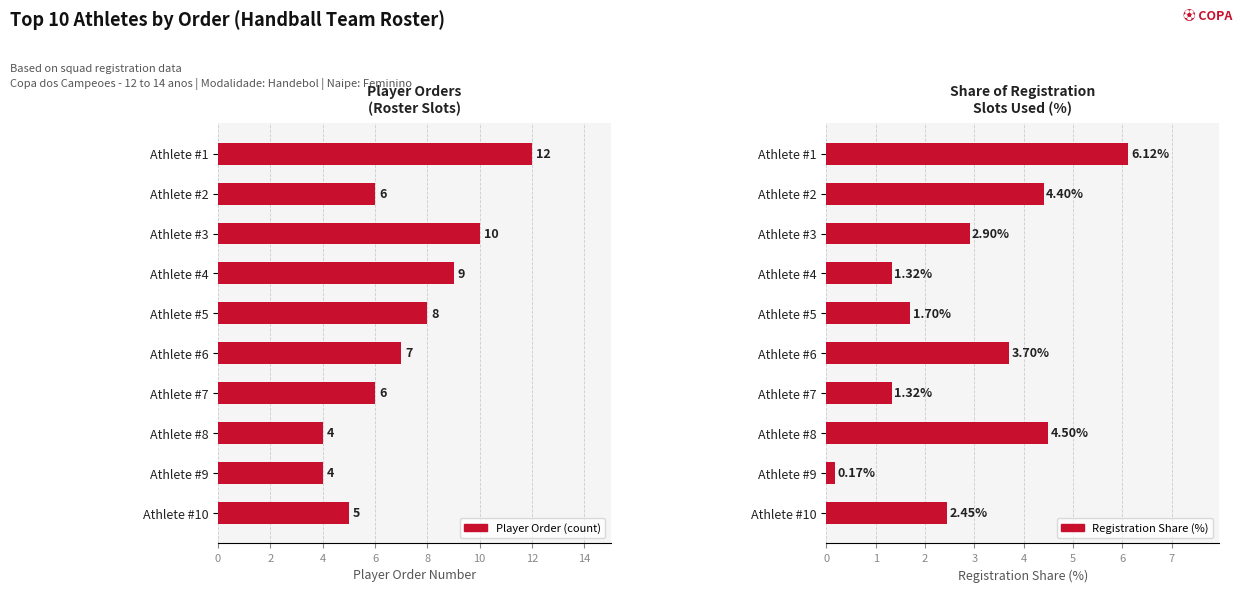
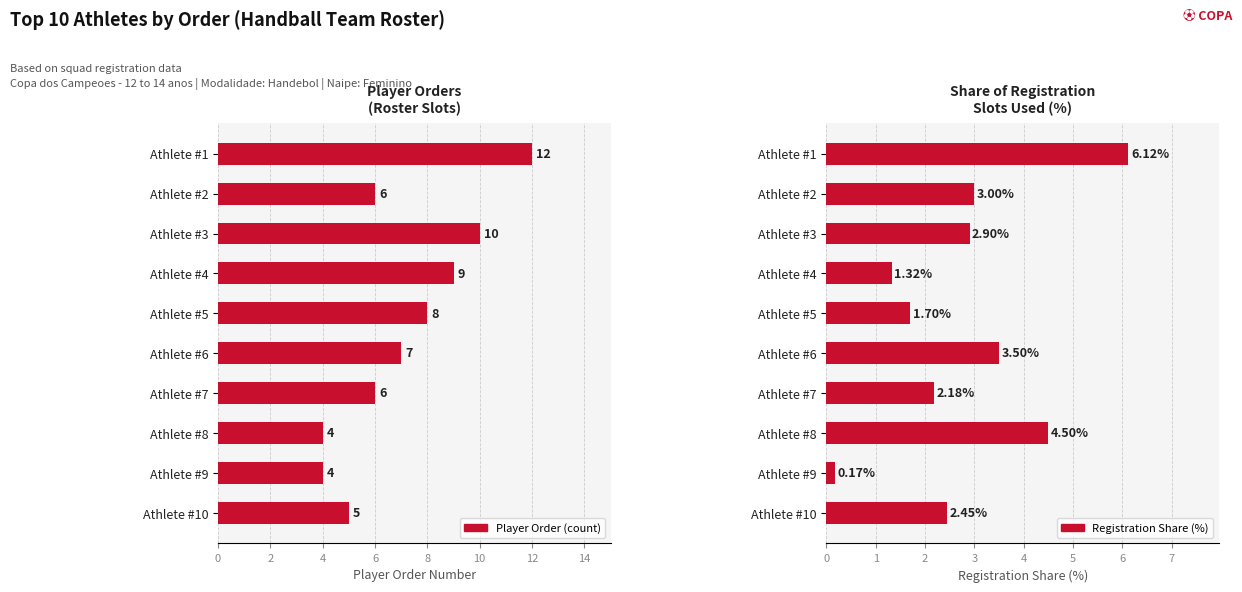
  {
    "Player Orders (Roster Slots)": {
      "Athlete #1": "12",
      "Athlete #2": "6",
      "Athlete #3": "10",
      "Athlete #4": "9",
      "Athlete #5": "8",
      "Athlete #6": "7",
      "Athlete #7": "6",
      "Athlete #8": "4",
      "Athlete #9": "4",
      "Athlete #10": "5"
    },
    "Share of Registration Slots Used (%)": {
      "Athlete #1": "6.12%",
-     "Athlete #2": "4.40%",
+     "Athlete #2": "3.00%",
      "Athlete #3": "2.90%",
      "Athlete #4": "1.32%",
      "Athlete #5": "1.70%",
-     "Athlete #6": "3.70%",
-     "Athlete #7": "1.32%",
+     "Athlete #6": "3.50%",
+     "Athlete #7": "2.18%",
      "Athlete #8": "4.50%",
      "Athlete #9": "0.17%",
      "Athlete #10": "2.45%"
    }
  }
